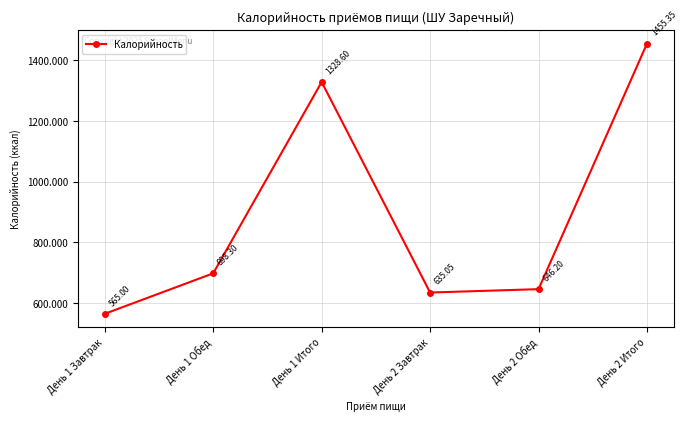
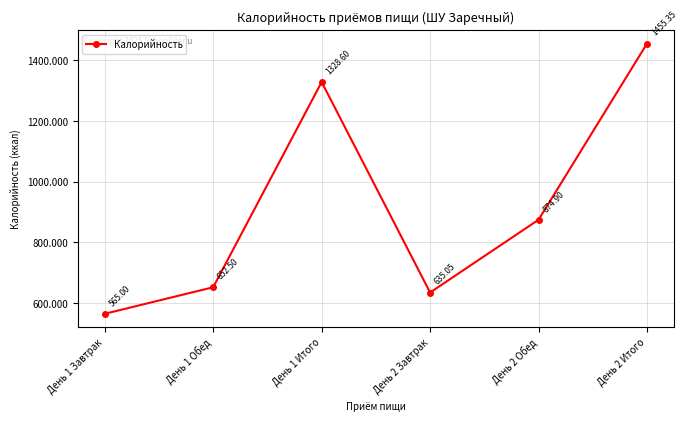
  {
    "День 1 Завтрак": 565.00,
-   "День 1 Обед": 698.30,
+   "День 1 Обед": 652.50,
    "День 1 Итого": 1328.60,
    "День 2 Завтрак": 635.05,
-   "День 2 Обед": 646.20,
+   "День 2 Обед": 874.90,
    "День 2 Итого": 1455.35
  }
